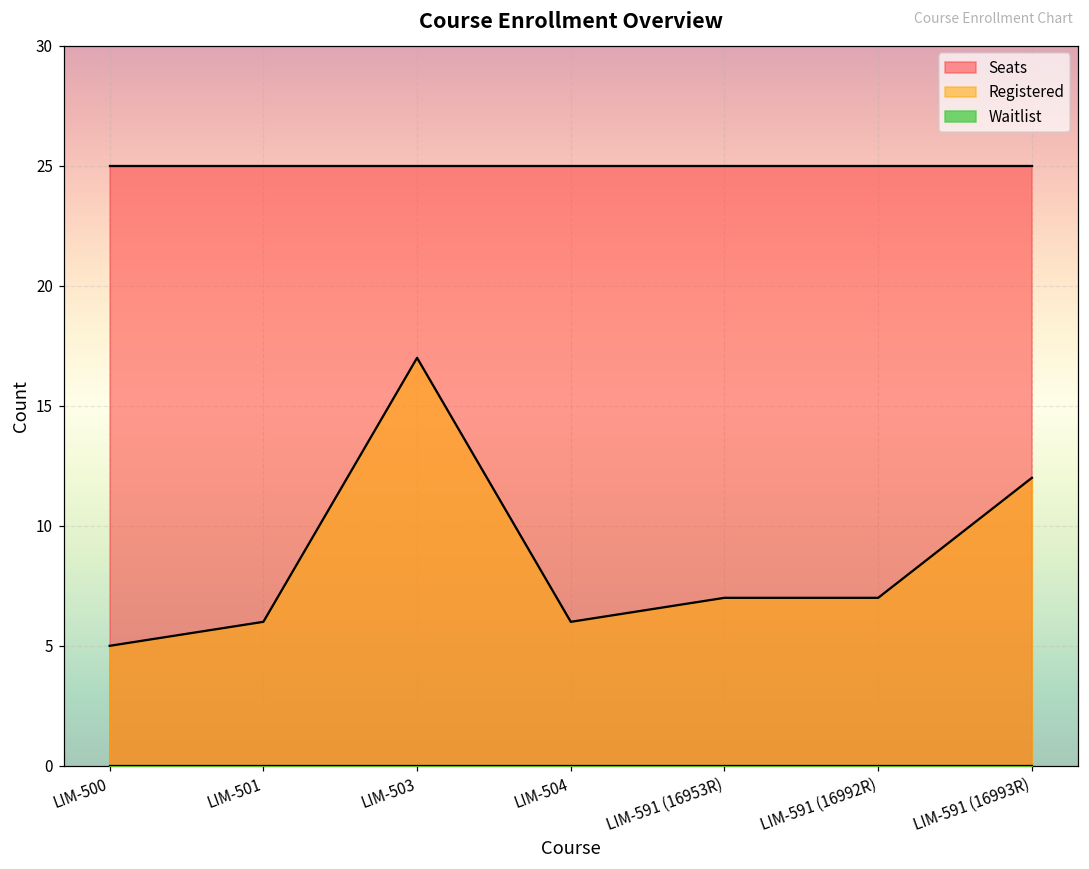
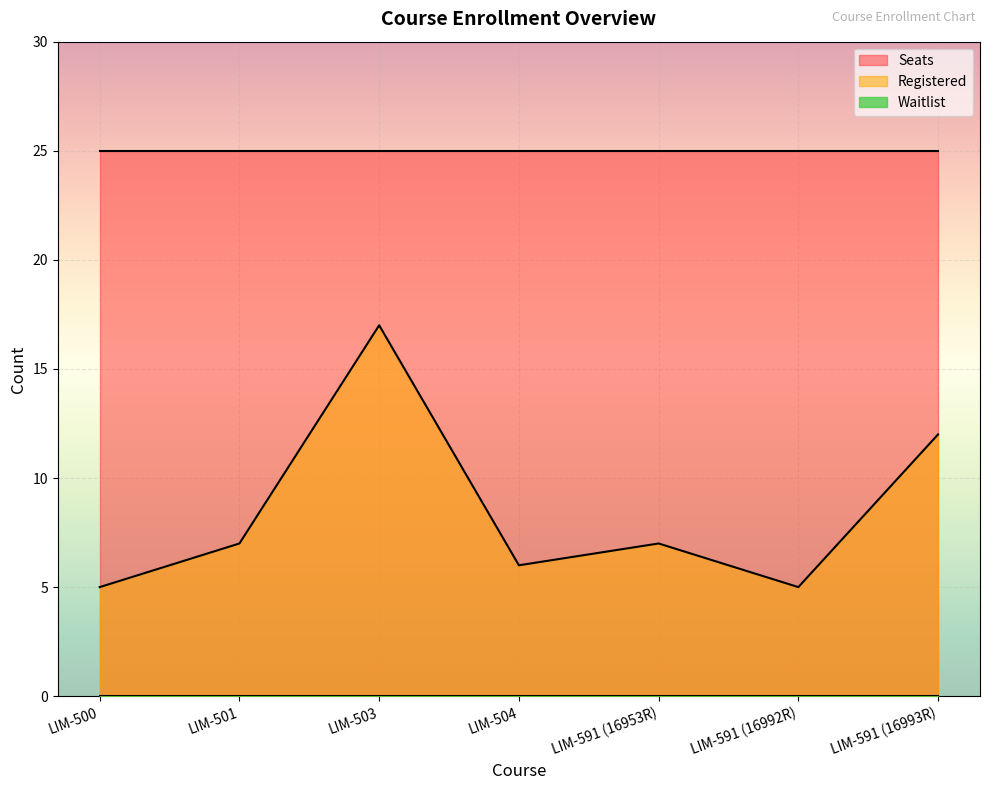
  {
    "Seats": {
      "LIM-500": 25,
      "LIM-501": 25,
      "LIM-503": 25,
      "LIM-504": 25,
      "LIM-591 (16953R)": 25,
      "LIM-591 (16992R)": 25,
      "LIM-591 (16993R)": 25
    },
    "Registered": {
      "LIM-500": 5,
-     "LIM-501": 6,
+     "LIM-501": 7,
      "LIM-503": 17,
      "LIM-504": 6,
      "LIM-591 (16953R)": 7,
-     "LIM-591 (16992R)": 7,
+     "LIM-591 (16992R)": 5,
      "LIM-591 (16993R)": 12
    },
    "Waitlist": {
      "LIM-500": 0,
      "LIM-501": 0,
      "LIM-503": 0,
      "LIM-504": 0,
      "LIM-591 (16953R)": 0,
      "LIM-591 (16992R)": 0,
      "LIM-591 (16993R)": 0
    }
  }
